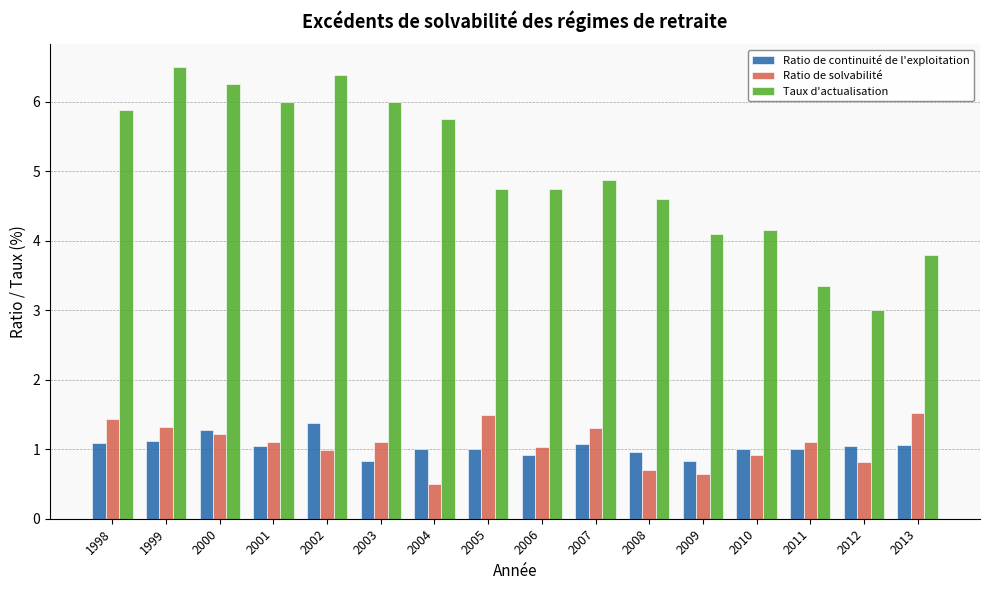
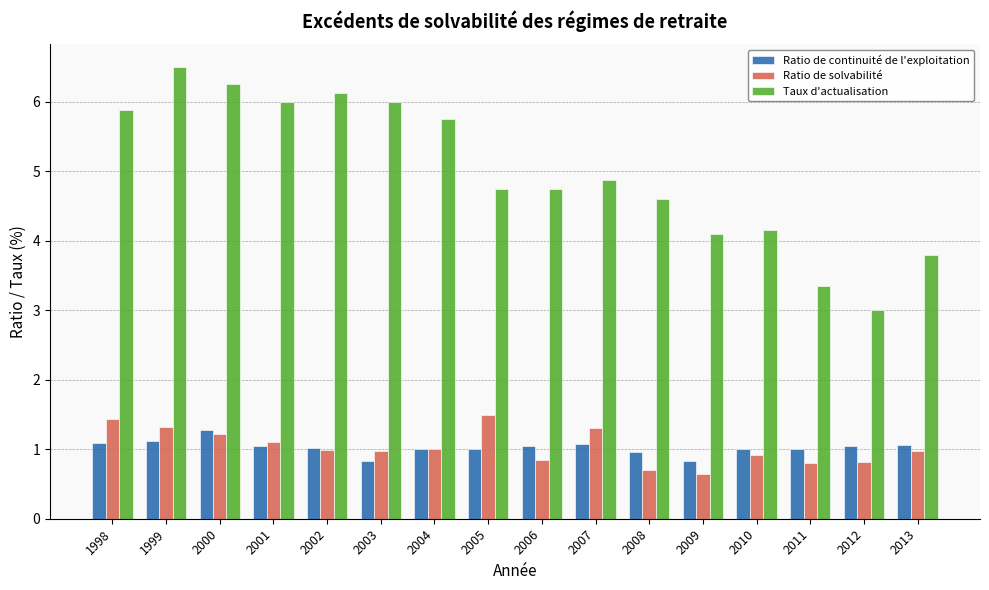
  {
    "Ratio de continuité de l'exploitation": {
      "1998": 1.1,
      "1999": 1.1,
      "2000": 1.3,
      "2001": 1.1,
-     "2002": 1.4,
+     "2002": 1.0,
      "2003": 0.8,
      "2004": 1.0,
      "2005": 1.0,
-     "2006": 0.9,
+     "2006": 1.1,
      "2007": 1.1,
      "2008": 1.0,
      "2009": 0.8,
      "2010": 1.0,
      "2011": 1.0,
      "2012": 1.1,
      "2013": 1.1
    },
    "Ratio de solvabilité": {
      "1998": 1.4,
      "1999": 1.3,
      "2000": 1.2,
      "2001": 1.1,
      "2002": 1.0,
-     "2003": 1.1,
-     "2004": 0.5,
+     "2003": 1.0,
+     "2004": 1.0,
      "2005": 1.5,
-     "2006": 1.0,
+     "2006": 0.9,
      "2007": 1.3,
      "2008": 0.7,
      "2009": 0.7,
      "2010": 0.9,
-     "2011": 1.1,
+     "2011": 0.8,
      "2012": 0.8,
-     "2013": 1.5
+     "2013": 1.0
    },
    "Taux d'actualisation": {
      "1998": 5.9,
      "1999": 6.5,
      "2000": 6.3,
      "2001": 6.0,
-     "2002": 6.4,
+     "2002": 6.1,
      "2003": 6.0,
      "2004": 5.8,
      "2005": 4.8,
      "2006": 4.8,
      "2007": 4.9,
      "2008": 4.6,
      "2009": 4.1,
      "2010": 4.2,
      "2011": 3.4,
      "2012": 3.0,
      "2013": 3.8
    }
  }
